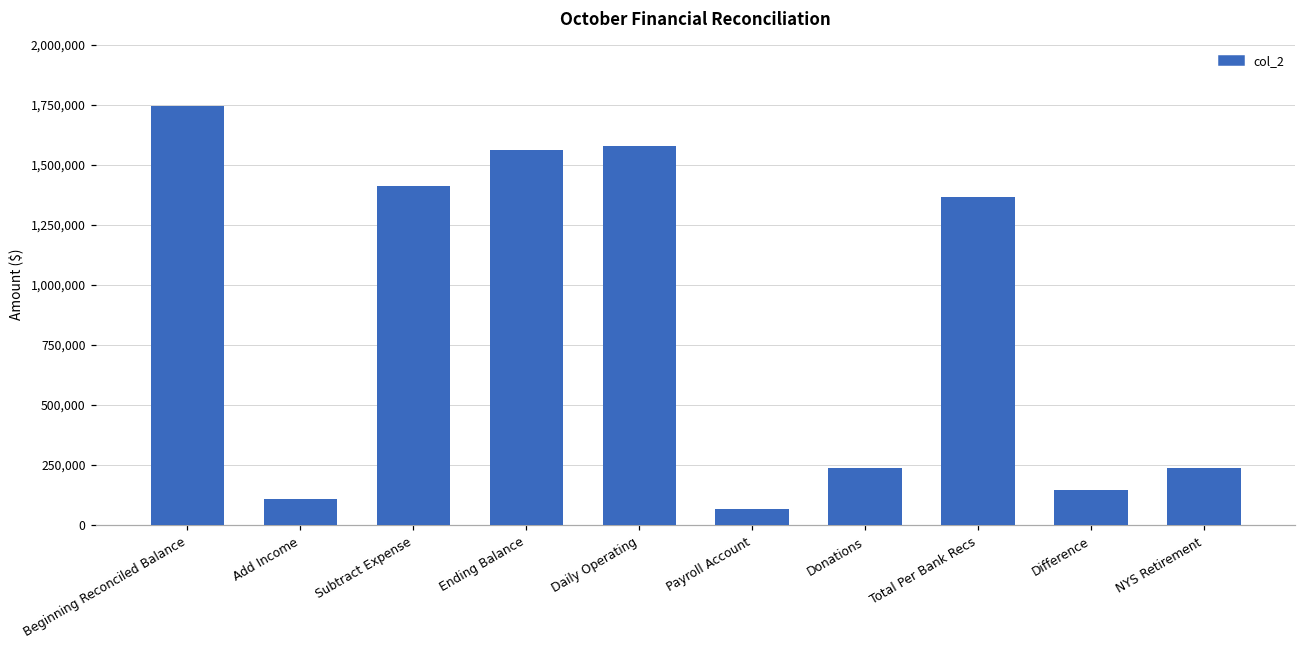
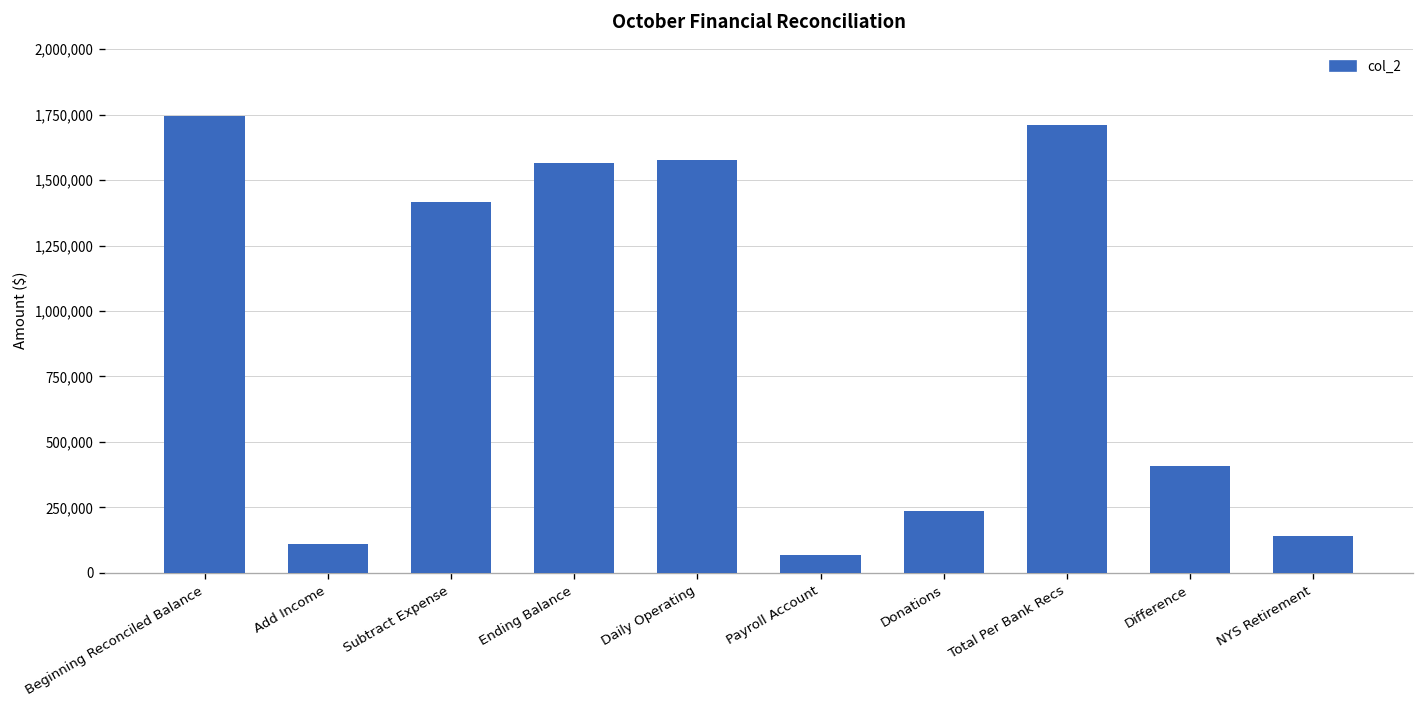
  {
    "Beginning Reconciled Balance": "1,740,000",
    "Add Income": "110,000",
    "Subtract Expense": "1,420,000",
    "Ending Balance": "1,560,000",
    "Daily Operating": "1,580,000",
    "Payroll Account": "70,000",
    "Donations": "240,000",
-   "Total Per Bank Recs": "1,370,000",
-   "Difference": "150,000",
-   "NYS Retirement": "240,000"
+   "Total Per Bank Recs": "1,710,000",
+   "Difference": "410,000",
+   "NYS Retirement": "140,000"
  }
